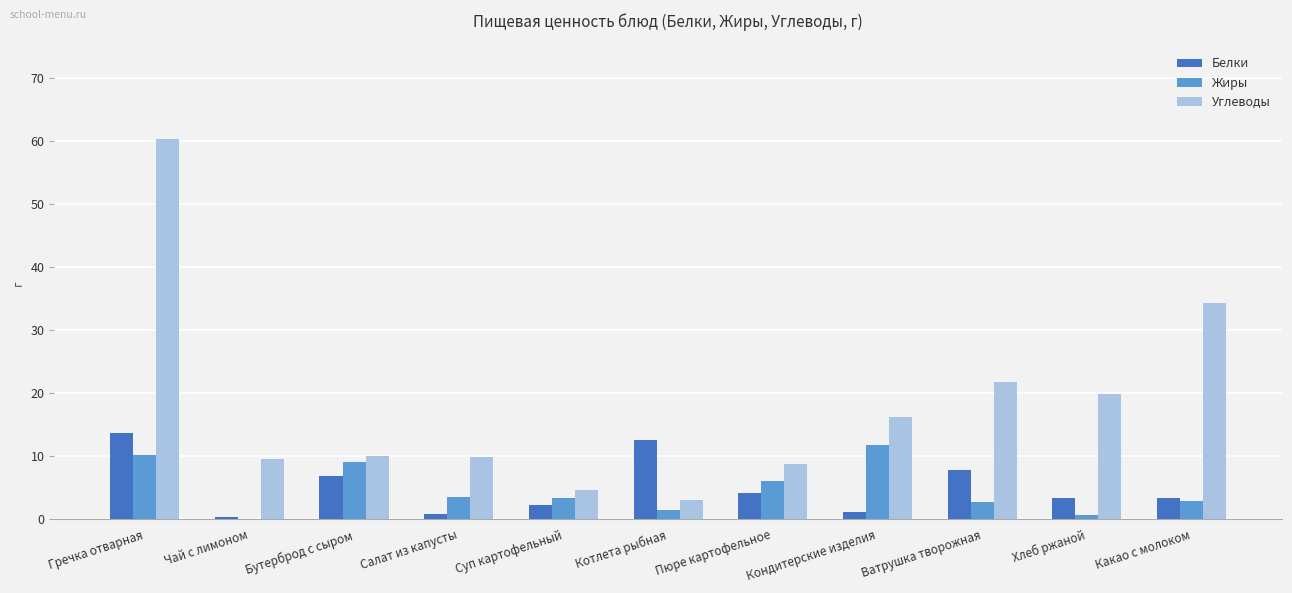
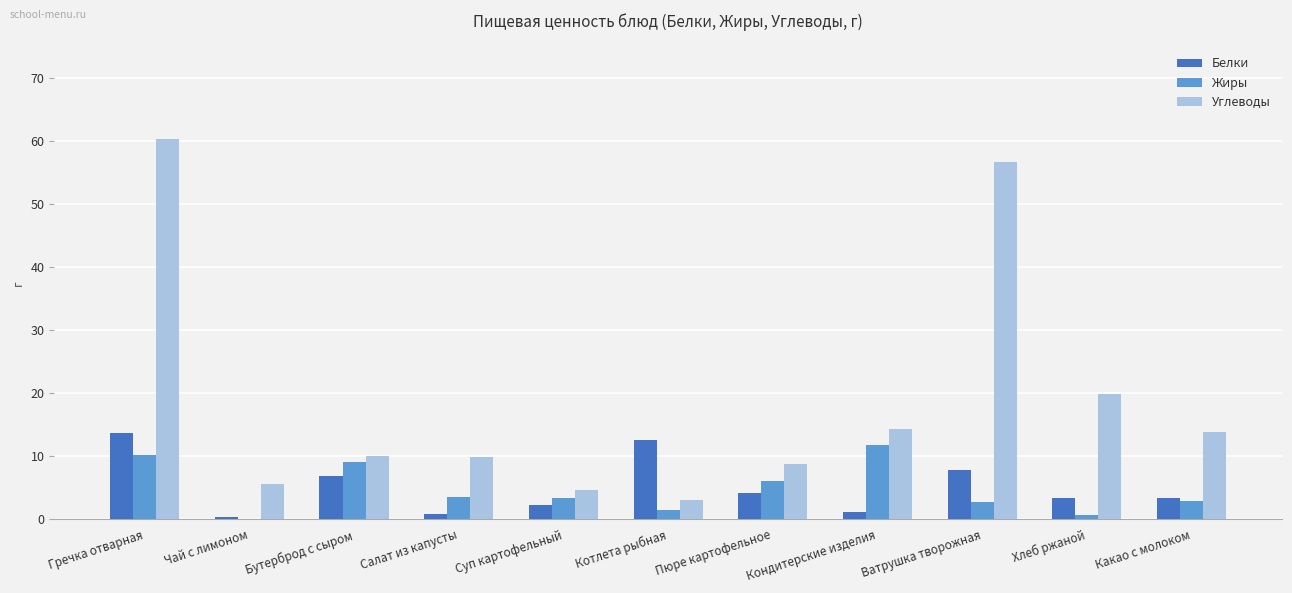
  {
    "Углеводы": {
      "Гречка отварная": 60,
-     "Чай с лимоном": 10,
+     "Чай с лимоном": 6,
      "Бутерброд с сыром": 10,
      "Салат из капусты": 10,
      "Суп картофельный": 5,
      "Котлета рыбная": 3,
      "Пюре картофельное": 9,
-     "Кондитерские изделия": 16,
-     "Ватрушка творожная": 22,
+     "Кондитерские изделия": 14,
+     "Ватрушка творожная": 57,
      "Хлеб ржаной": 20,
-     "Какао с молоком": 34
+     "Какао с молоком": 14
    }
  }
